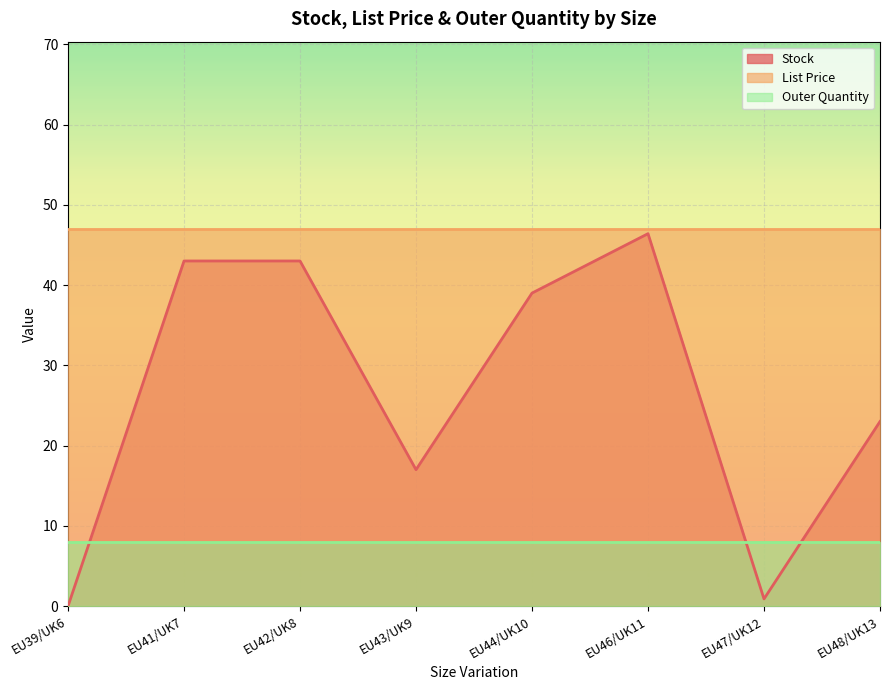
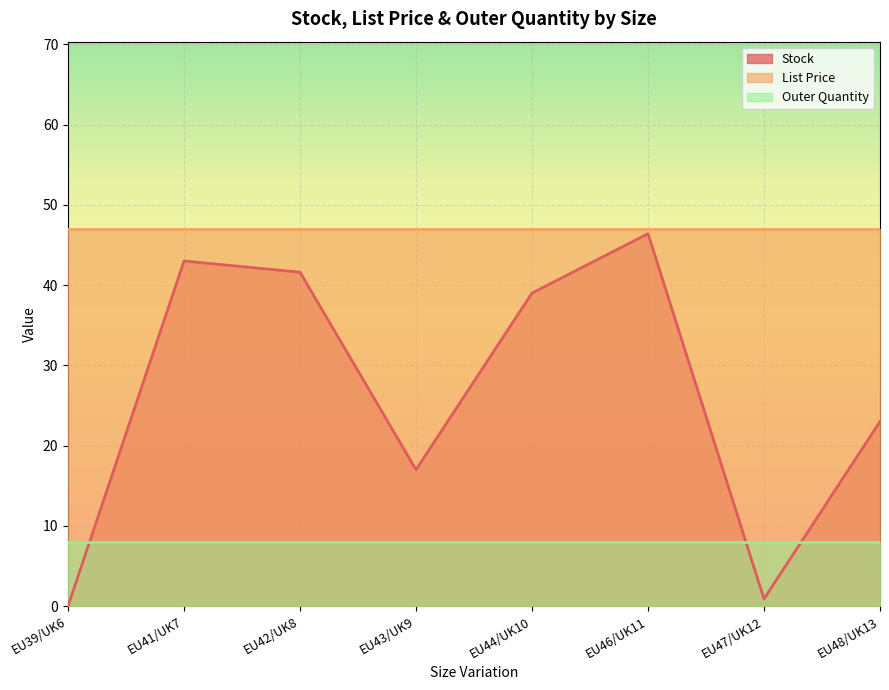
  {
    "Stock": {
      "EU39/UK6": 0,
      "EU41/UK7": 43,
-     "EU42/UK8": 43,
+     "EU42/UK8": 42,
      "EU43/UK9": 17,
      "EU44/UK10": 39,
      "EU46/UK11": 46,
      "EU47/UK12": 1,
      "EU48/UK13": 23
    },
    "List Price": {
      "EU39/UK6": 47,
      "EU41/UK7": 47,
      "EU42/UK8": 47,
      "EU43/UK9": 47,
      "EU44/UK10": 47,
      "EU46/UK11": 47,
      "EU47/UK12": 47,
      "EU48/UK13": 47
    },
    "Outer Quantity": {
      "EU39/UK6": 8,
      "EU41/UK7": 8,
      "EU42/UK8": 8,
      "EU43/UK9": 8,
      "EU44/UK10": 8,
      "EU46/UK11": 8,
      "EU47/UK12": 8,
      "EU48/UK13": 8
    }
  }
